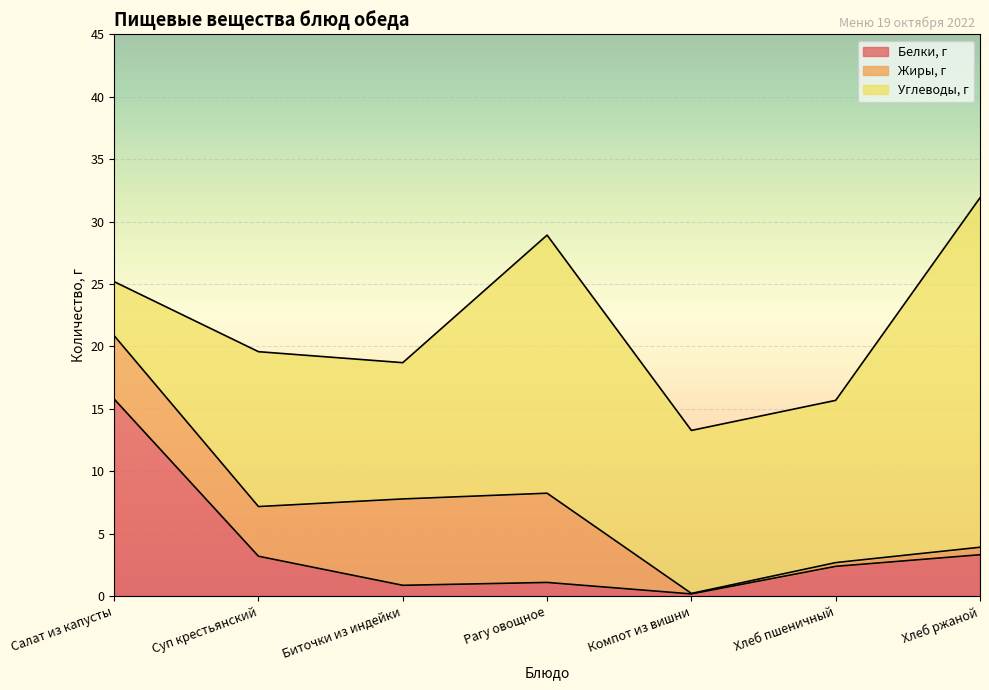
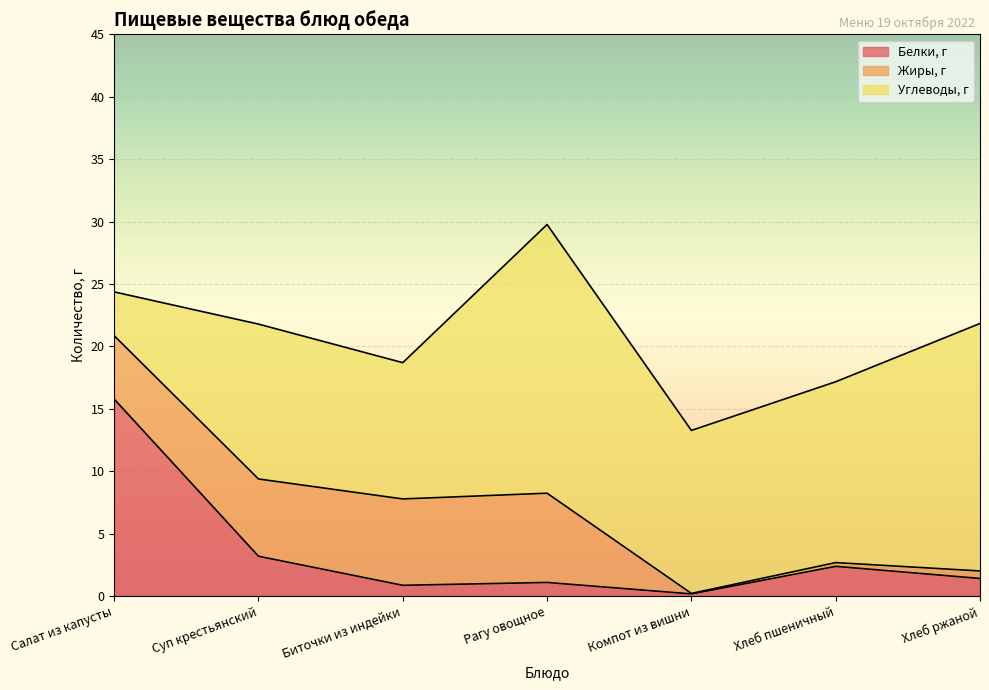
  {
    "Белки, г": {
      "Салат из капусты": 15.8,
      "Суп крестьянский": 3.2,
      "Биточки из индейки": 0.9,
      "Рагу овощное": 1.1,
      "Хлеб пшеничный": 2.4,
-     "Хлеб ржаной": 3.3
+     "Хлеб ржаной": 1.4
    },
    "Жиры, г": {
      "Салат из капусты": 5.1,
-     "Суп крестьянский": 4.0,
+     "Суп крестьянский": 6.2,
      "Биточки из индейки": 6.9,
      "Рагу овощное": 7.2,
      "Хлеб пшеничный": 0.3,
      "Хлеб ржаной": 0.6
    },
    "Углеводы, г": {
-     "Салат из капусты": 4.3,
+     "Салат из капусты": 3.5,
      "Суп крестьянский": 12.4,
      "Биточки из индейки": 10.9,
-     "Рагу овощное": 20.7,
+     "Рагу овощное": 21.5,
      "Компот из вишни": 13.1,
-     "Хлеб пшеничный": 13.0,
-     "Хлеб ржаной": 28.0
+     "Хлеб пшеничный": 14.5,
+     "Хлеб ржаной": 19.8
    }
  }
